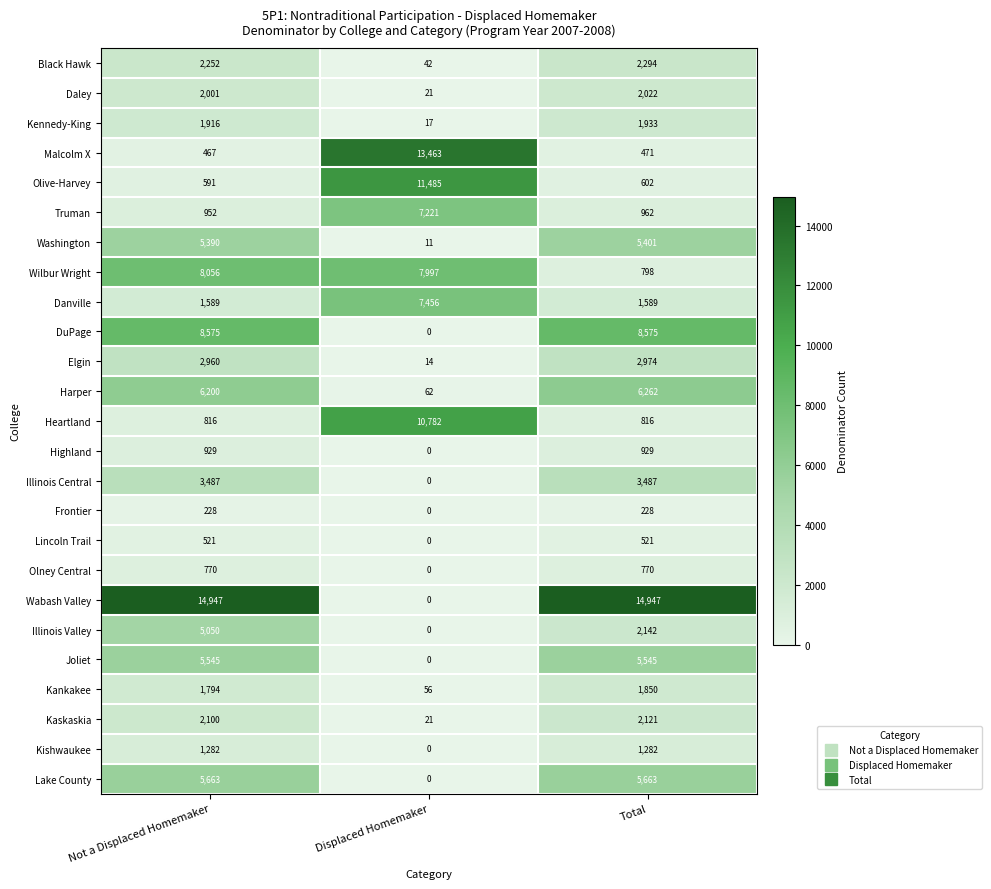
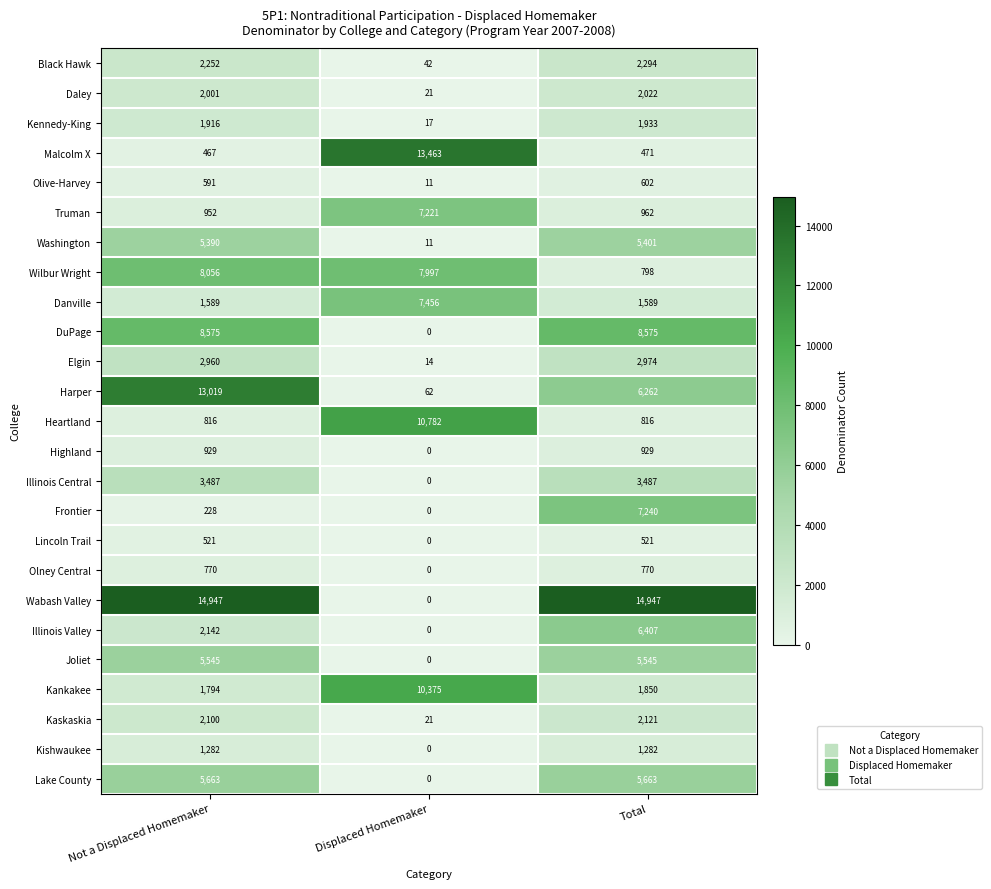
  {
    "Black Hawk": {
      "Not a Displaced Homemaker": "2,252",
      "Displaced Homemaker": "42",
      "Total": "2,294"
    },
    "Daley": {
      "Not a Displaced Homemaker": "2,001",
      "Displaced Homemaker": "21",
      "Total": "2,022"
    },
    "Kennedy-King": {
      "Not a Displaced Homemaker": "1,916",
      "Displaced Homemaker": "17",
      "Total": "1,933"
    },
    "Malcolm X": {
      "Not a Displaced Homemaker": "467",
      "Displaced Homemaker": "13,463",
      "Total": "471"
    },
    "Olive-Harvey": {
      "Not a Displaced Homemaker": "591",
-     "Displaced Homemaker": "11,485",
+     "Displaced Homemaker": "11",
      "Total": "602"
    },
    "Truman": {
      "Not a Displaced Homemaker": "952",
      "Displaced Homemaker": "7,221",
      "Total": "962"
    },
    "Washington": {
      "Not a Displaced Homemaker": "5,390",
      "Displaced Homemaker": "11",
      "Total": "5,401"
    },
    "Wilbur Wright": {
      "Not a Displaced Homemaker": "8,056",
      "Displaced Homemaker": "7,997",
      "Total": "798"
    },
    "Danville": {
      "Not a Displaced Homemaker": "1,589",
      "Displaced Homemaker": "7,456",
      "Total": "1,589"
    },
    "DuPage": {
      "Not a Displaced Homemaker": "8,575",
      "Displaced Homemaker": "0",
      "Total": "8,575"
    },
    "Elgin": {
      "Not a Displaced Homemaker": "2,960",
      "Displaced Homemaker": "14",
      "Total": "2,974"
    },
    "Harper": {
-     "Not a Displaced Homemaker": "6,200",
+     "Not a Displaced Homemaker": "13,019",
      "Displaced Homemaker": "62",
      "Total": "6,262"
    },
    "Heartland": {
      "Not a Displaced Homemaker": "816",
      "Displaced Homemaker": "10,782",
      "Total": "816"
    },
    "Highland": {
      "Not a Displaced Homemaker": "929",
      "Displaced Homemaker": "0",
      "Total": "929"
    },
    "Illinois Central": {
      "Not a Displaced Homemaker": "3,487",
      "Displaced Homemaker": "0",
      "Total": "3,487"
    },
    "Frontier": {
      "Not a Displaced Homemaker": "228",
      "Displaced Homemaker": "0",
-     "Total": "228"
+     "Total": "7,240"
    },
    "Lincoln Trail": {
      "Not a Displaced Homemaker": "521",
      "Displaced Homemaker": "0",
      "Total": "521"
    },
    "Olney Central": {
      "Not a Displaced Homemaker": "770",
      "Displaced Homemaker": "0",
      "Total": "770"
    },
    "Wabash Valley": {
      "Not a Displaced Homemaker": "14,947",
      "Displaced Homemaker": "0",
      "Total": "14,947"
    },
    "Illinois Valley": {
-     "Not a Displaced Homemaker": "5,050",
+     "Not a Displaced Homemaker": "2,142",
      "Displaced Homemaker": "0",
-     "Total": "2,142"
+     "Total": "6,407"
    },
    "Joliet": {
      "Not a Displaced Homemaker": "5,545",
      "Displaced Homemaker": "0",
      "Total": "5,545"
    },
    "Kankakee": {
      "Not a Displaced Homemaker": "1,794",
-     "Displaced Homemaker": "56",
+     "Displaced Homemaker": "10,375",
      "Total": "1,850"
    },
    "Kaskaskia": {
      "Not a Displaced Homemaker": "2,100",
      "Displaced Homemaker": "21",
      "Total": "2,121"
    },
    "Kishwaukee": {
      "Not a Displaced Homemaker": "1,282",
      "Displaced Homemaker": "0",
      "Total": "1,282"
    },
    "Lake County": {
      "Not a Displaced Homemaker": "5,663",
      "Displaced Homemaker": "0",
      "Total": "5,663"
    }
  }
